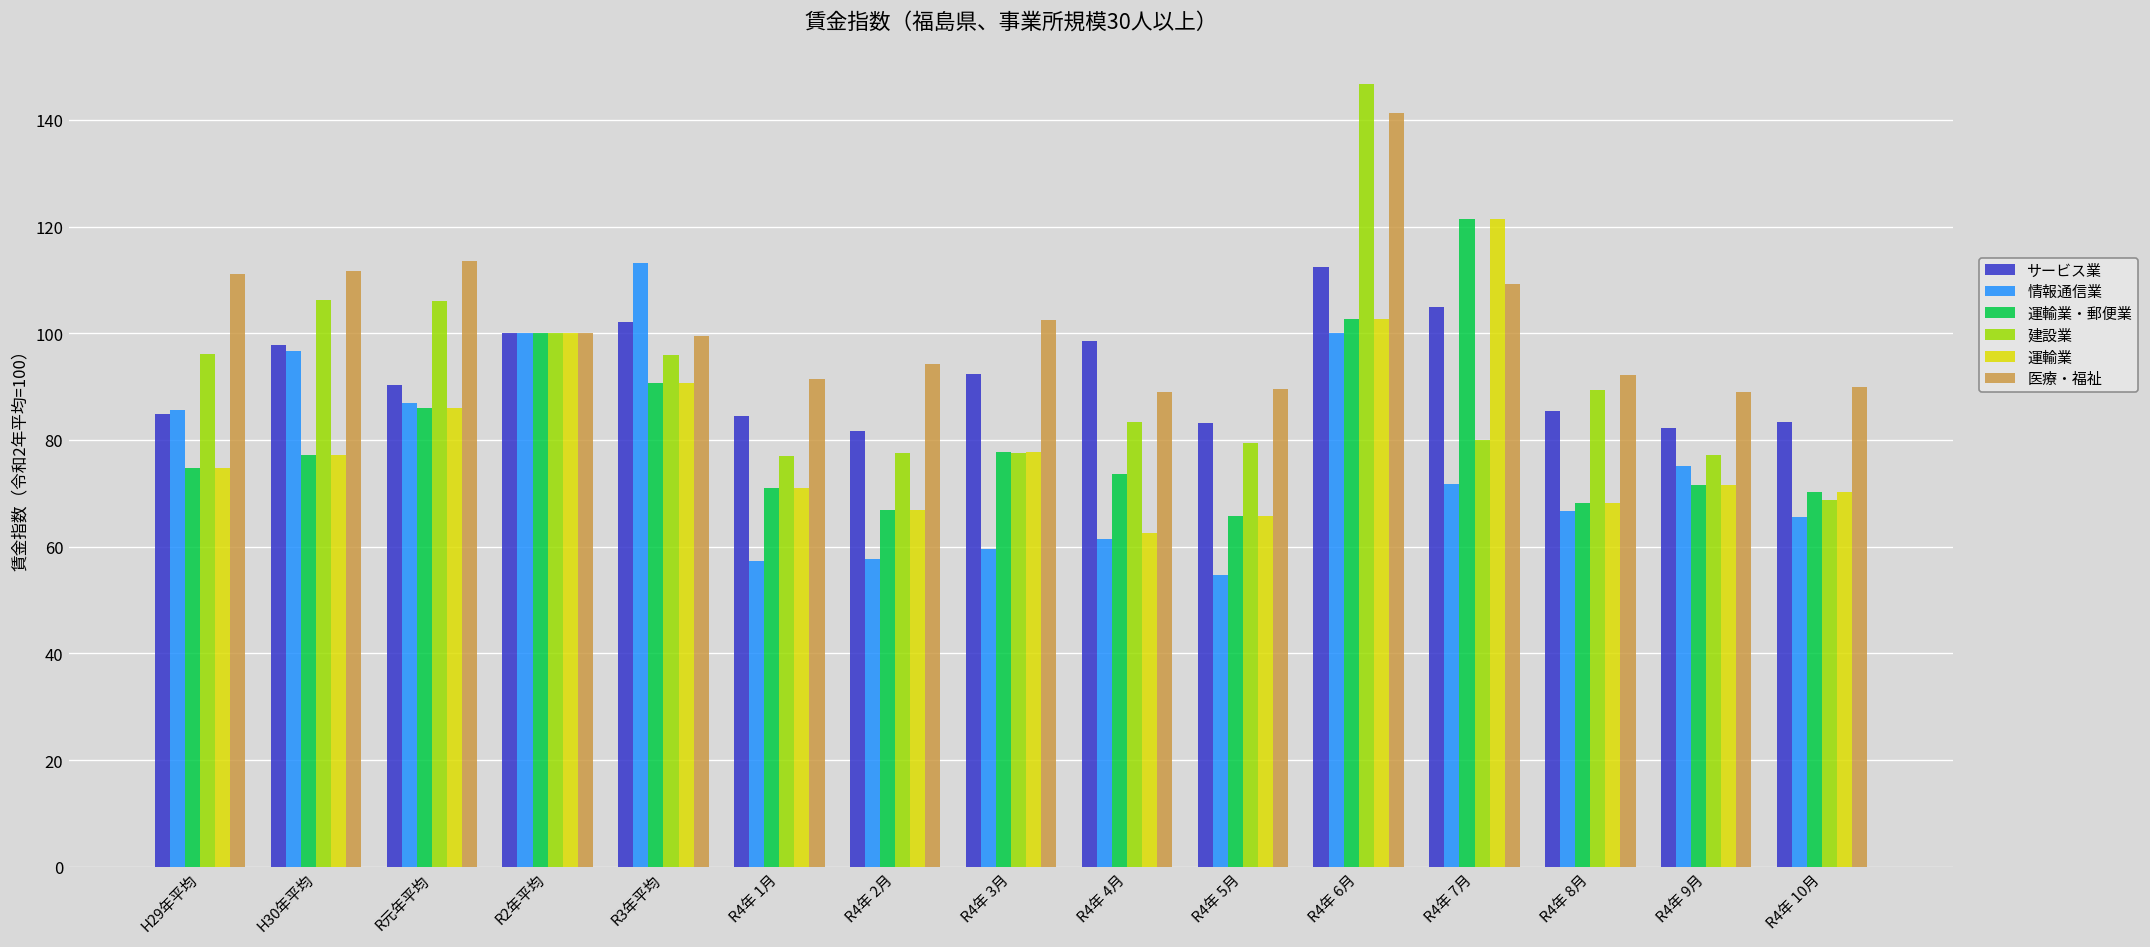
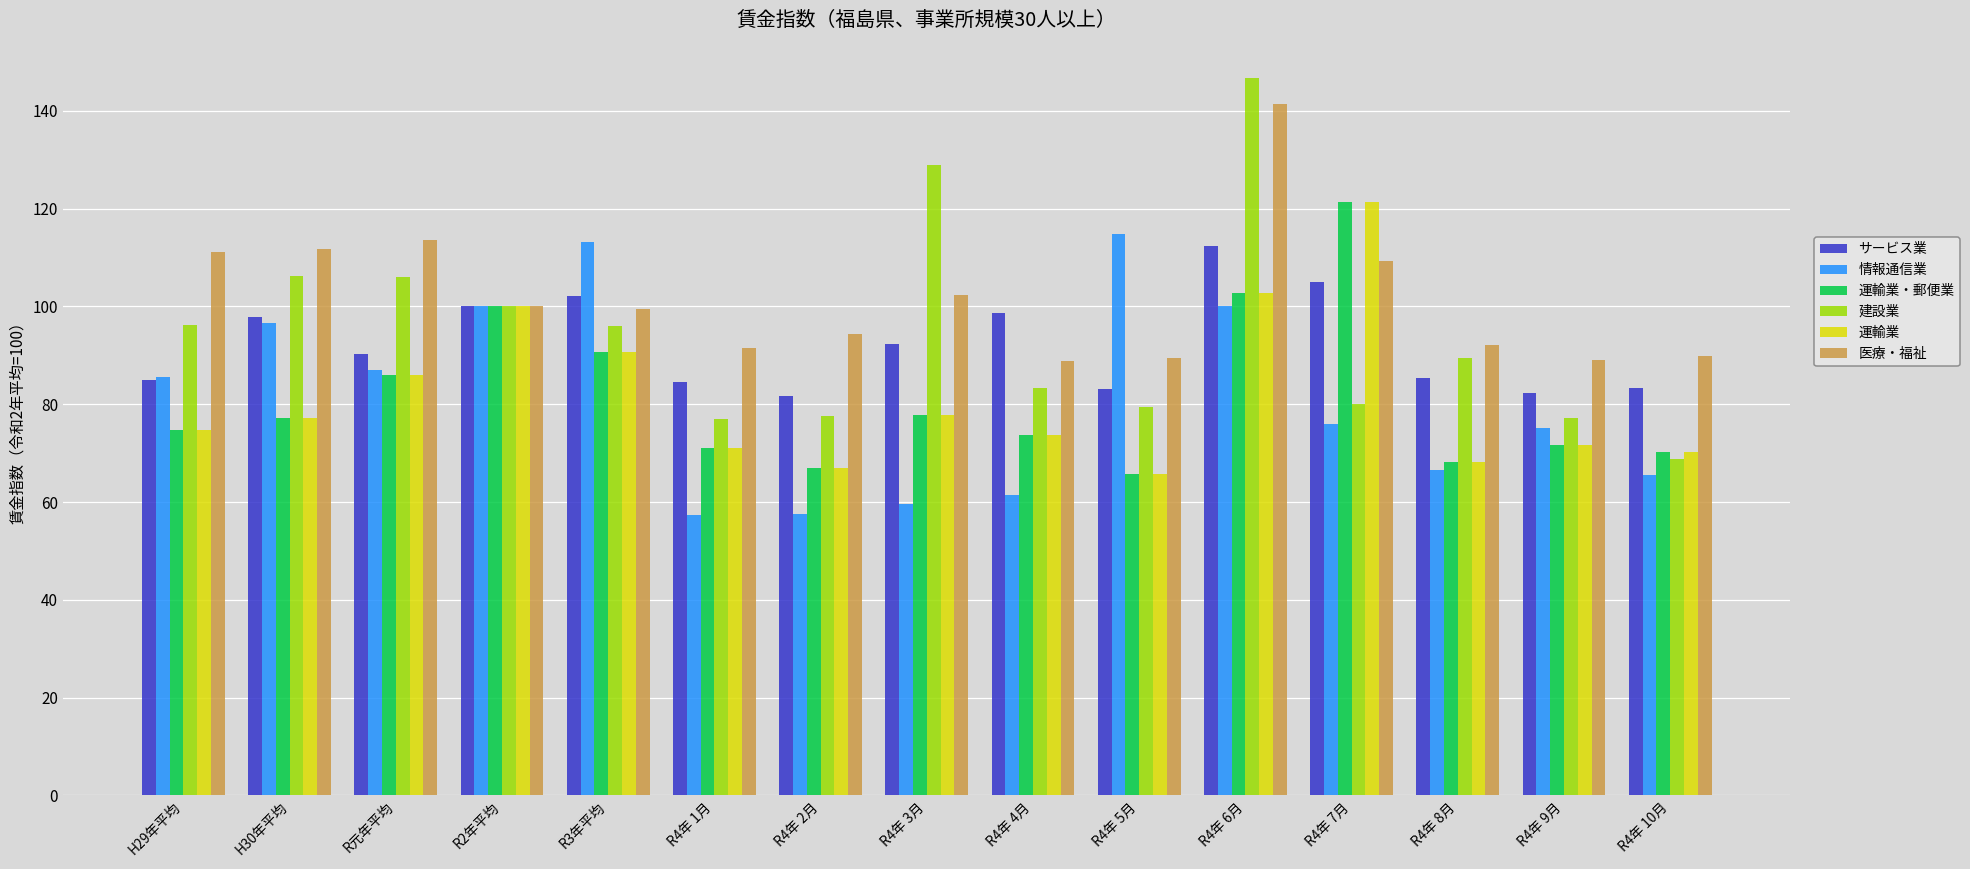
  {
    "サービス業": {
      "H29年平均": 85,
      "H30年平均": 98,
      "R元年平均": 90,
      "R2年平均": 100,
      "R3年平均": 102,
      "R4年 1月": 85,
      "R4年 2月": 82,
      "R4年 3月": 92,
      "R4年 4月": 99,
      "R4年 5月": 83,
      "R4年 6月": 112,
      "R4年 7月": 105,
      "R4年 8月": 85,
      "R4年 9月": 82,
      "R4年 10月": 83
    },
    "情報通信業": {
      "H29年平均": 86,
      "H30年平均": 97,
      "R元年平均": 87,
      "R2年平均": 100,
      "R3年平均": 113,
      "R4年 1月": 57,
      "R4年 2月": 58,
      "R4年 3月": 60,
      "R4年 4月": 62,
-     "R4年 5月": 55,
+     "R4年 5月": 115,
      "R4年 6月": 100,
-     "R4年 7月": 72,
+     "R4年 7月": 76,
      "R4年 8月": 67,
      "R4年 9月": 75,
      "R4年 10月": 66
    },
    "運輸業・郵便業": {
      "H29年平均": 75,
      "H30年平均": 77,
      "R元年平均": 86,
      "R2年平均": 100,
      "R3年平均": 91,
      "R4年 1月": 71,
      "R4年 2月": 67,
      "R4年 3月": 78,
      "R4年 4月": 74,
      "R4年 5月": 66,
      "R4年 6月": 103,
      "R4年 7月": 121,
      "R4年 8月": 68,
      "R4年 9月": 72,
      "R4年 10月": 70
    },
    "建設業": {
      "H29年平均": 96,
      "H30年平均": 106,
      "R元年平均": 106,
      "R2年平均": 100,
      "R3年平均": 96,
      "R4年 1月": 77,
      "R4年 2月": 78,
-     "R4年 3月": 78,
+     "R4年 3月": 129,
      "R4年 4月": 83,
      "R4年 5月": 80,
      "R4年 6月": 147,
      "R4年 7月": 80,
      "R4年 8月": 89,
      "R4年 9月": 77,
      "R4年 10月": 69
    },
    "運輸業": {
      "H29年平均": 75,
      "H30年平均": 77,
      "R元年平均": 86,
      "R2年平均": 100,
      "R3年平均": 91,
      "R4年 1月": 71,
      "R4年 2月": 67,
      "R4年 3月": 78,
-     "R4年 4月": 63,
+     "R4年 4月": 74,
      "R4年 5月": 66,
      "R4年 6月": 103,
      "R4年 7月": 121,
      "R4年 8月": 68,
      "R4年 9月": 72,
      "R4年 10月": 70
    },
    "医療・福祉": {
      "H29年平均": 111,
      "H30年平均": 112,
      "R元年平均": 114,
      "R2年平均": 100,
      "R3年平均": 100,
      "R4年 1月": 92,
      "R4年 2月": 94,
      "R4年 3月": 102,
      "R4年 4月": 89,
      "R4年 5月": 90,
      "R4年 6月": 141,
      "R4年 7月": 109,
      "R4年 8月": 92,
      "R4年 9月": 89,
      "R4年 10月": 90
    }
  }
